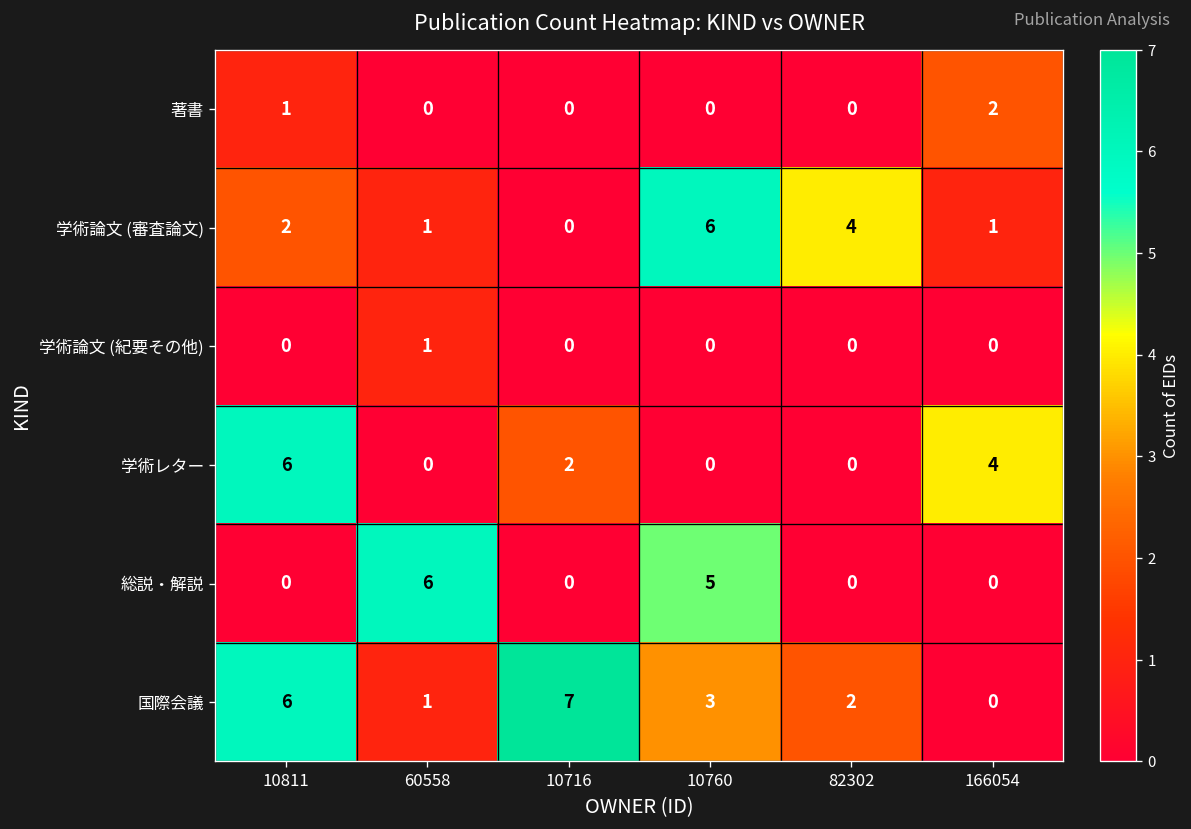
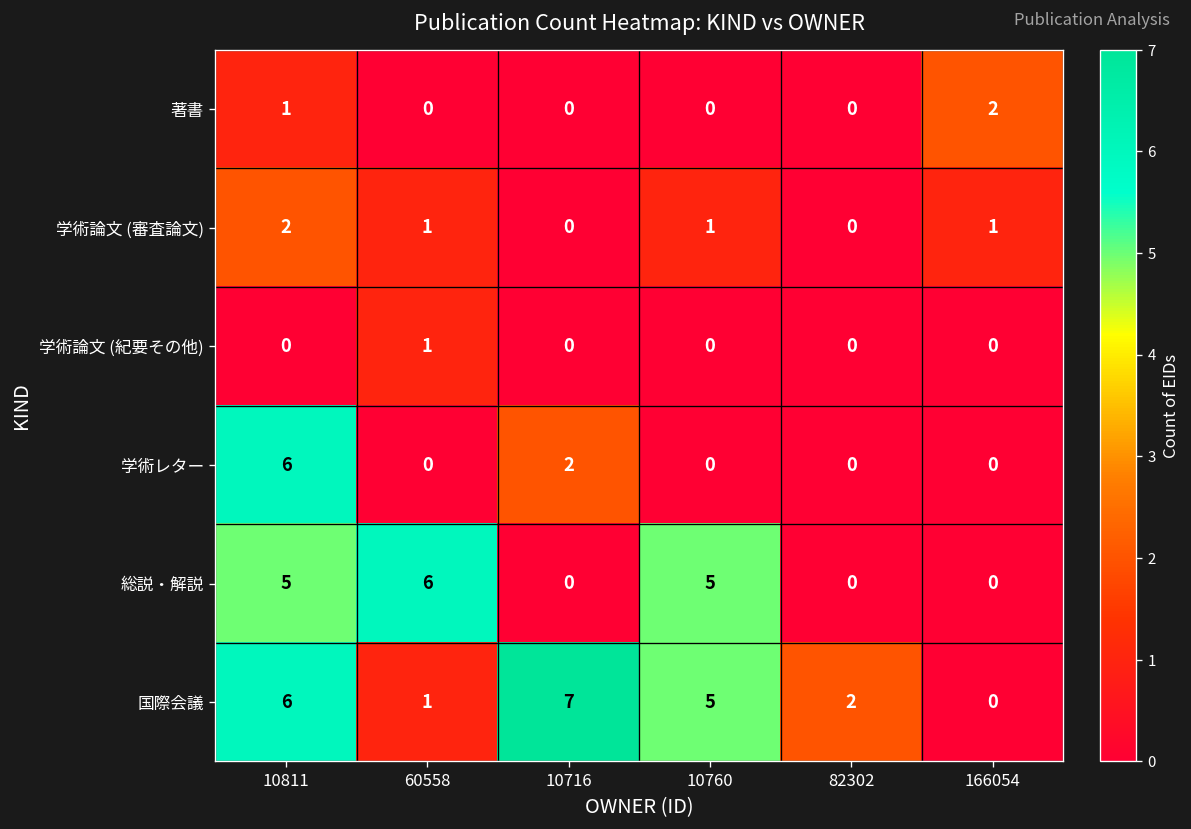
  {
    "著書": {
      "10811": 1,
      "60558": 0,
      "10716": 0,
      "10760": 0,
      "82302": 0,
      "166054": 2
    },
    "学術論文 (審査論文)": {
      "10811": 2,
      "60558": 1,
      "10716": 0,
-     "10760": 6,
-     "82302": 4,
+     "10760": 1,
+     "82302": 0,
      "166054": 1
    },
    "学術論文 (紀要その他)": {
      "10811": 0,
      "60558": 1,
      "10716": 0,
      "10760": 0,
      "82302": 0,
      "166054": 0
    },
    "学術レター": {
      "10811": 6,
      "60558": 0,
      "10716": 2,
      "10760": 0,
      "82302": 0,
-     "166054": 4
+     "166054": 0
    },
    "総説・解説": {
-     "10811": 0,
+     "10811": 5,
      "60558": 6,
      "10716": 0,
      "10760": 5,
      "82302": 0,
      "166054": 0
    },
    "国際会議": {
      "10811": 6,
      "60558": 1,
      "10716": 7,
-     "10760": 3,
+     "10760": 5,
      "82302": 2,
      "166054": 0
    }
  }
